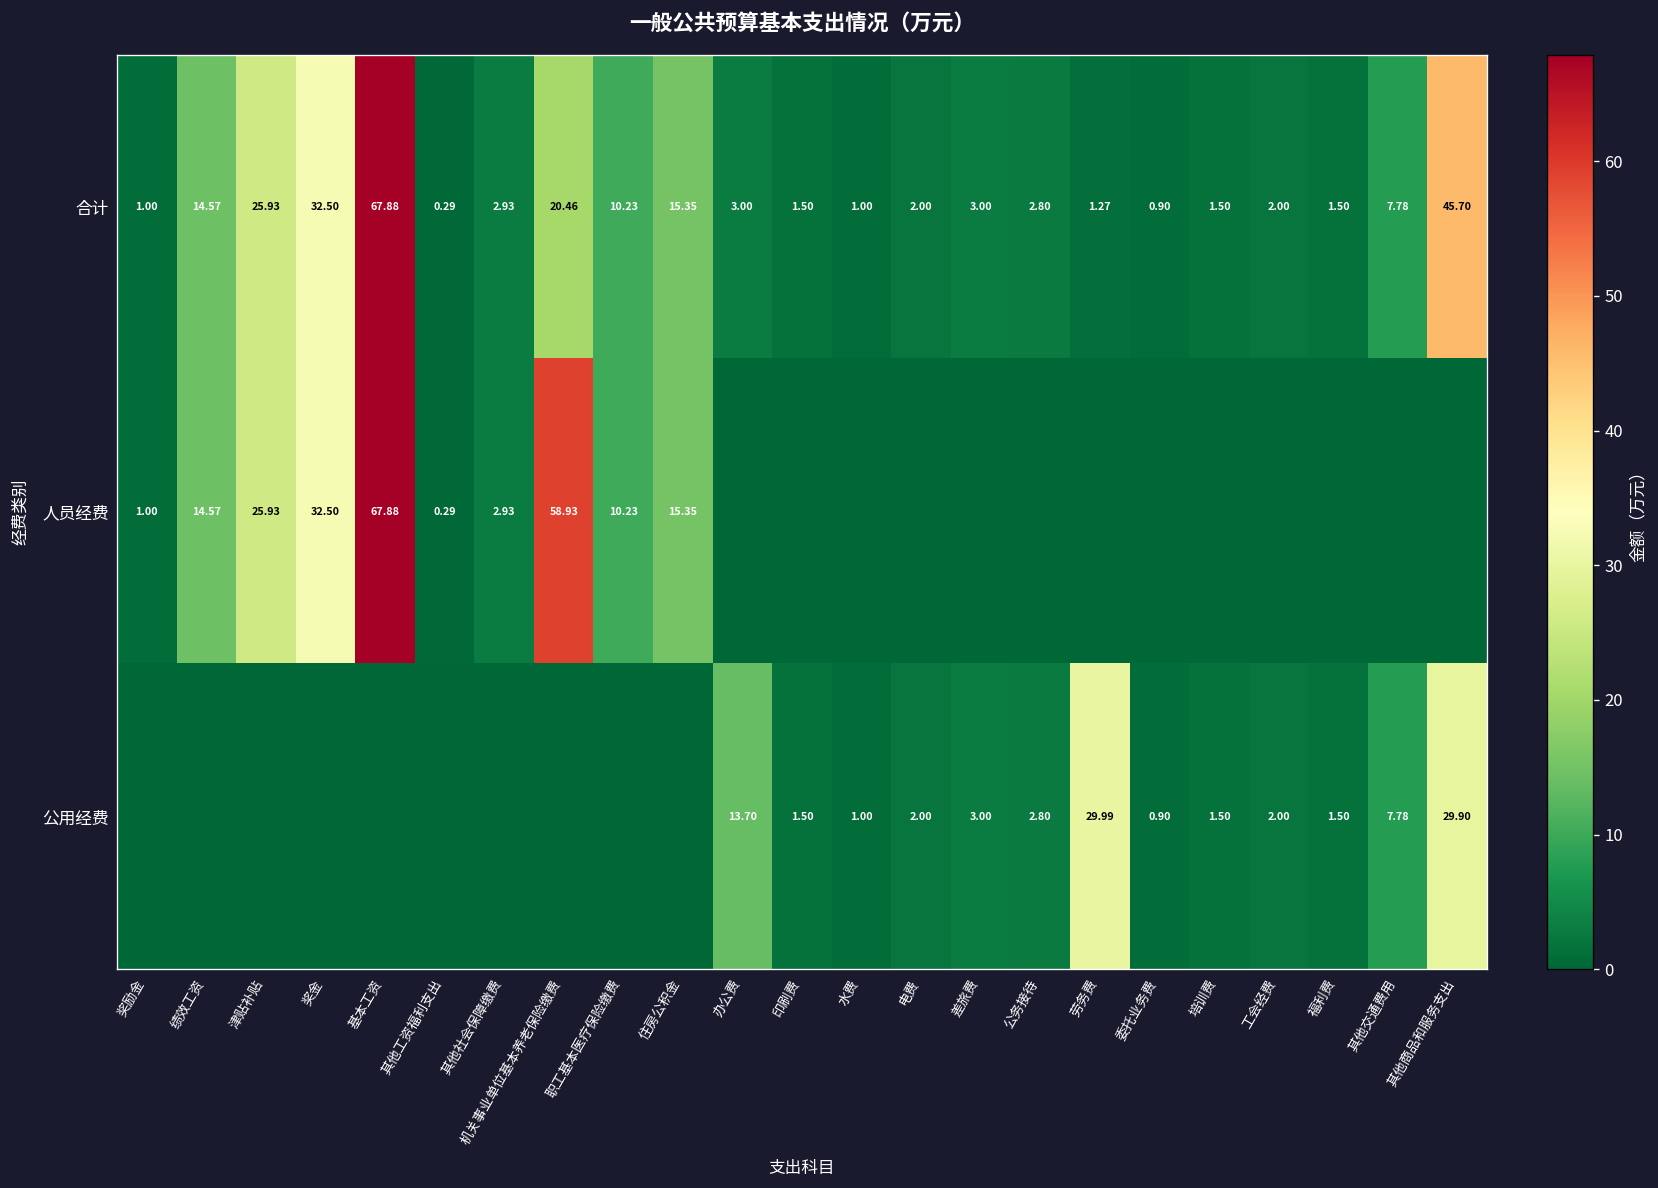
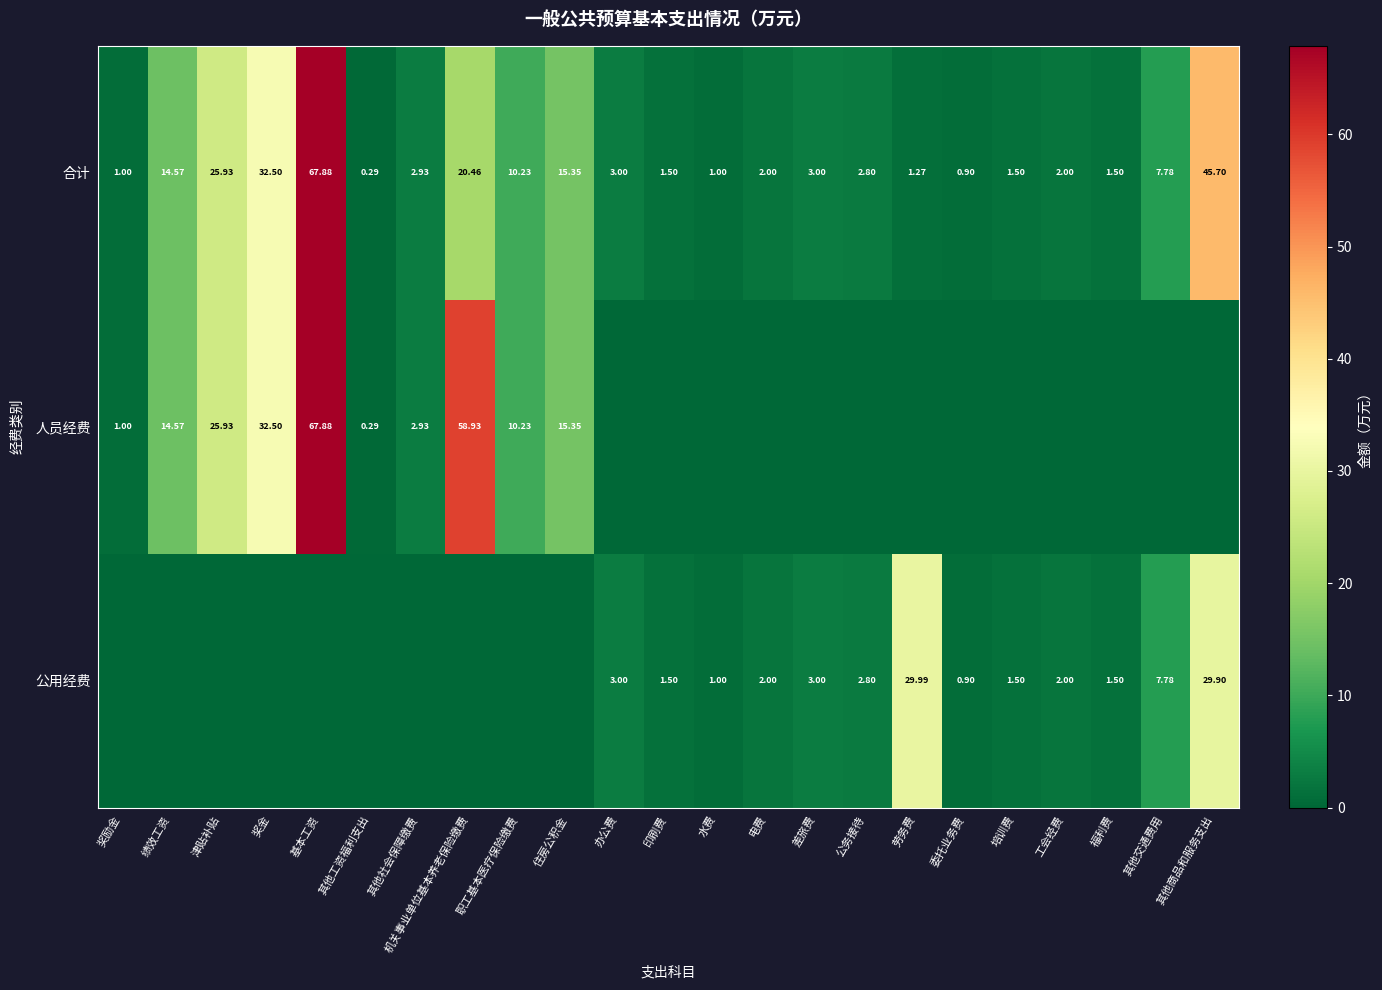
  {
    "合计": {
      "奖励金": 1.00,
      "绩效工资": 14.57,
      "津贴补贴": 25.93,
      "奖金": 32.50,
      "基本工资": 67.88,
      "其他工资福利支出": 0.29,
      "其他社会保障缴费": 2.93,
      "机关事业单位基本养老保险缴费": 20.46,
      "职工基本医疗保险缴费": 10.23,
      "住房公积金": 15.35,
      "办公费": 3.00,
      "印刷费": 1.50,
      "水费": 1.00,
      "电费": 2.00,
      "差旅费": 3.00,
      "公务接待": 2.80,
      "劳务费": 1.27,
      "委托业务费": 0.90,
      "培训费": 1.50,
      "工会经费": 2.00,
      "福利费": 1.50,
      "其他交通费用": 7.78,
      "其他商品和服务支出": 45.70
    },
    "人员经费": {
      "奖励金": 1.00,
      "绩效工资": 14.57,
      "津贴补贴": 25.93,
      "奖金": 32.50,
      "基本工资": 67.88,
      "其他工资福利支出": 0.29,
      "其他社会保障缴费": 2.93,
      "机关事业单位基本养老保险缴费": 58.93,
      "职工基本医疗保险缴费": 10.23,
      "住房公积金": 15.35
    },
    "公用经费": {
-     "办公费": 13.70,
+     "办公费": 3.00,
      "印刷费": 1.50,
      "水费": 1.00,
      "电费": 2.00,
      "差旅费": 3.00,
      "公务接待": 2.80,
      "劳务费": 29.99,
      "委托业务费": 0.90,
      "培训费": 1.50,
      "工会经费": 2.00,
      "福利费": 1.50,
      "其他交通费用": 7.78,
      "其他商品和服务支出": 29.90
    }
  }
